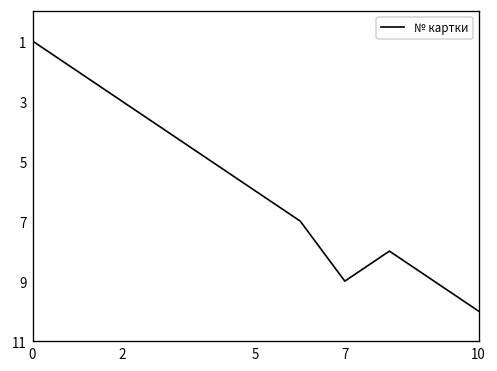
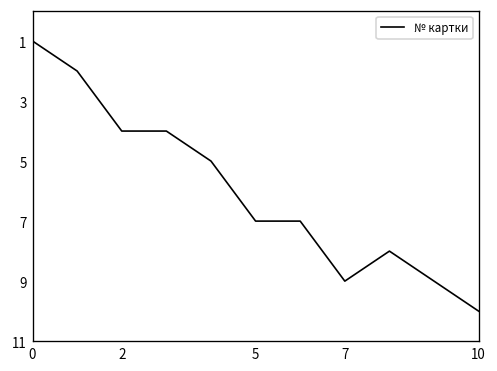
  {
    "0": 1,
-   "2": 3,
-   "5": 6,
+   "2": 4,
+   "5": 7,
    "7": 9,
    "10": 10
  }
